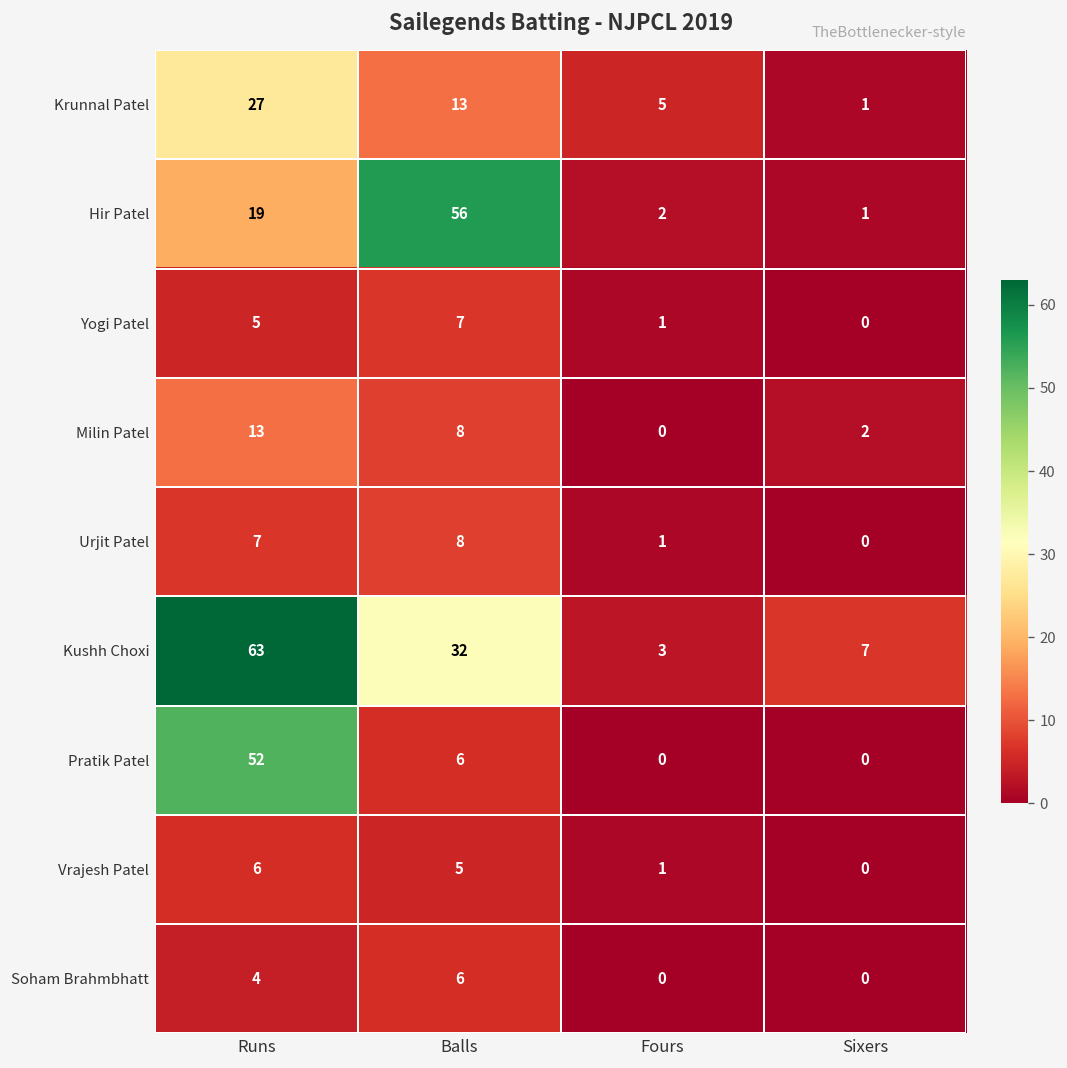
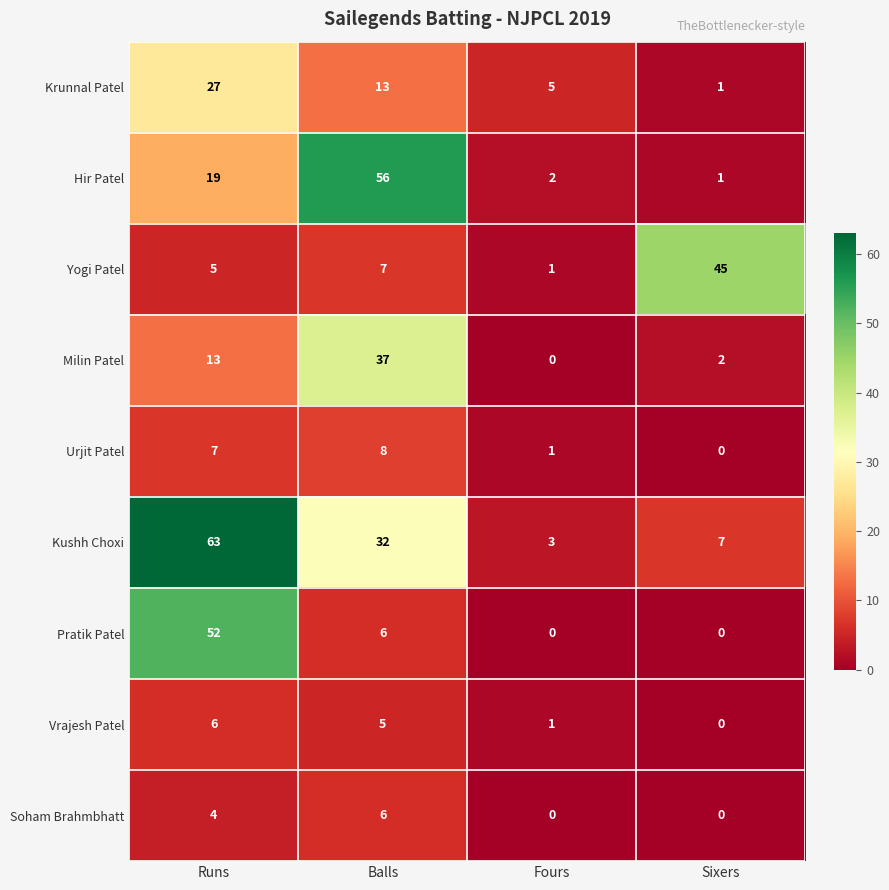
  {
    "Krunnal Patel": {
      "Runs": 27,
      "Balls": 13,
      "Fours": 5,
      "Sixers": 1
    },
    "Hir Patel": {
      "Runs": 19,
      "Balls": 56,
      "Fours": 2,
      "Sixers": 1
    },
    "Yogi Patel": {
      "Runs": 5,
      "Balls": 7,
      "Fours": 1,
-     "Sixers": 0
+     "Sixers": 45
    },
    "Milin Patel": {
      "Runs": 13,
-     "Balls": 8,
+     "Balls": 37,
      "Fours": 0,
      "Sixers": 2
    },
    "Urjit Patel": {
      "Runs": 7,
      "Balls": 8,
      "Fours": 1,
      "Sixers": 0
    },
    "Kushh Choxi": {
      "Runs": 63,
      "Balls": 32,
      "Fours": 3,
      "Sixers": 7
    },
    "Pratik Patel": {
      "Runs": 52,
      "Balls": 6,
      "Fours": 0,
      "Sixers": 0
    },
    "Vrajesh Patel": {
      "Runs": 6,
      "Balls": 5,
      "Fours": 1,
      "Sixers": 0
    },
    "Soham Brahmbhatt": {
      "Runs": 4,
      "Balls": 6,
      "Fours": 0,
      "Sixers": 0
    }
  }
